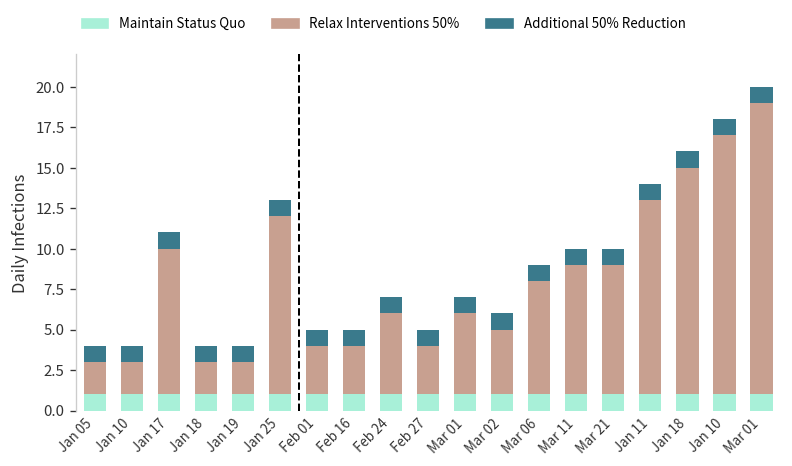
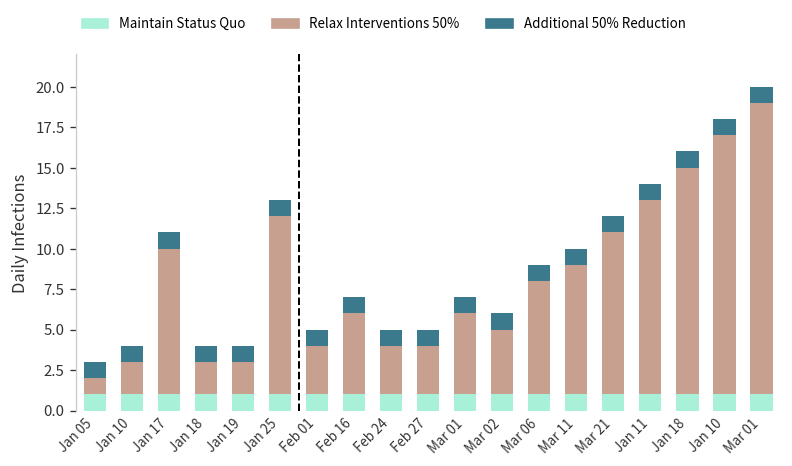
  {
    "Maintain Status Quo": {
      "Jan 05": 1,
      "Jan 17": 1,
      "Jan 19": 1,
      "Jan 25": 1,
      "Feb 01": 1,
      "Feb 16": 1,
      "Feb 24": 1,
      "Feb 27": 1,
      "Mar 02": 1,
      "Mar 06": 1,
      "Mar 11": 1,
      "Mar 21": 1,
      "Jan 11": 1
    },
    "Relax Interventions 50%": {
-     "Jan 05": 2,
+     "Jan 05": 1,
      "Jan 17": 9,
      "Jan 19": 2,
      "Jan 25": 11,
      "Feb 01": 3,
-     "Feb 16": 3,
-     "Feb 24": 5,
+     "Feb 16": 5,
+     "Feb 24": 3,
      "Feb 27": 3,
      "Mar 02": 4,
      "Mar 06": 7,
      "Mar 11": 8,
-     "Mar 21": 8,
+     "Mar 21": 10,
      "Jan 11": 12
    },
    "Additional 50% Reduction": {
      "Jan 05": 1,
      "Jan 17": 1,
      "Jan 19": 1,
      "Jan 25": 1,
      "Feb 01": 1,
      "Feb 16": 1,
      "Feb 24": 1,
      "Feb 27": 1,
      "Mar 02": 1,
      "Mar 06": 1,
      "Mar 11": 1,
      "Mar 21": 1,
      "Jan 11": 1
    }
  }
